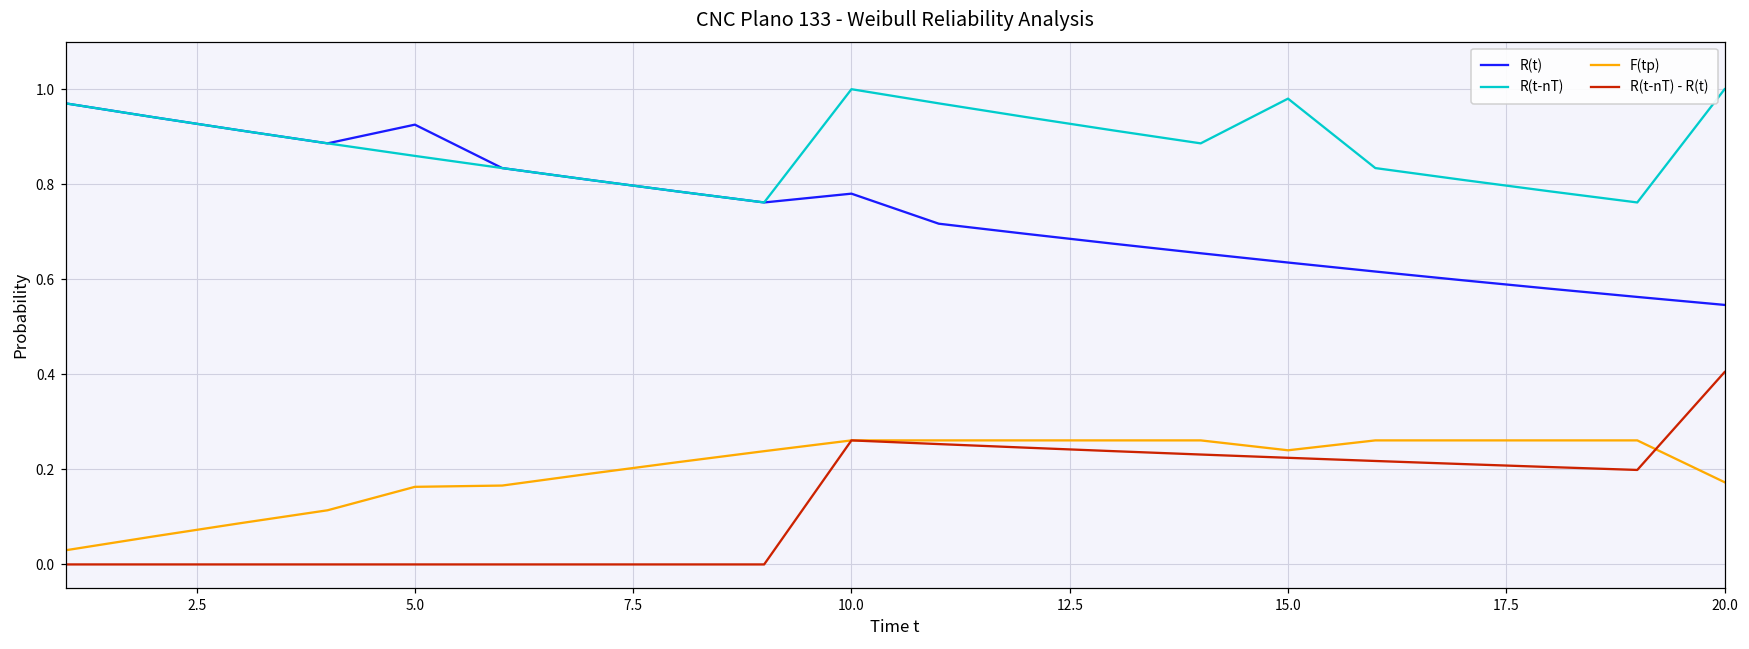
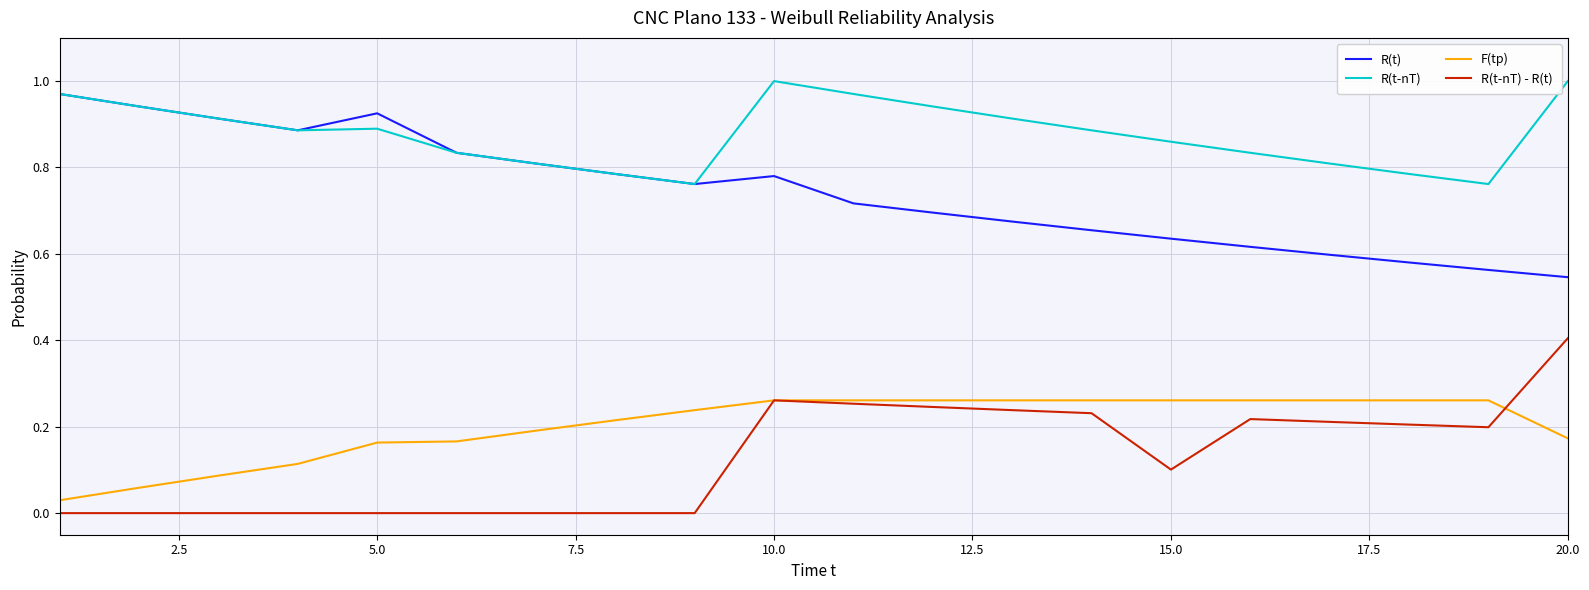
  {
    "R(t)": {
      "5.0": 0.93,
      "10.0": 0.78,
      "15.0": 0.64,
      "20.0": 0.55
    },
    "R(t-nT)": {
-     "5.0": 0.86,
+     "5.0": 0.89,
      "10.0": 1.00,
-     "15.0": 0.98,
+     "15.0": 0.86,
      "20.0": 1.00
    },
    "F(tp)": {
      "5.0": 0.16,
-     "15.0": 0.24,
+     "15.0": 0.26,
      "20.0": 0.17
    },
    "R(t-nT) - R(t)": {
      "5.0": 0.00,
-     "15.0": 0.22,
+     "15.0": 0.10,
      "20.0": 0.40
    }
  }
